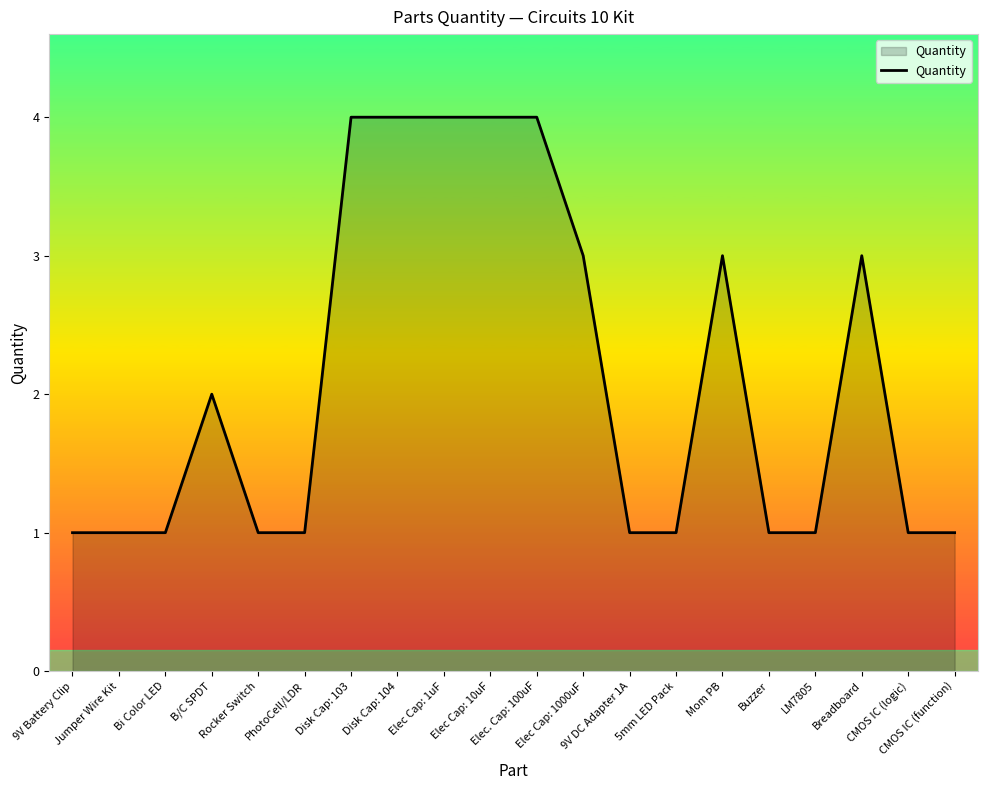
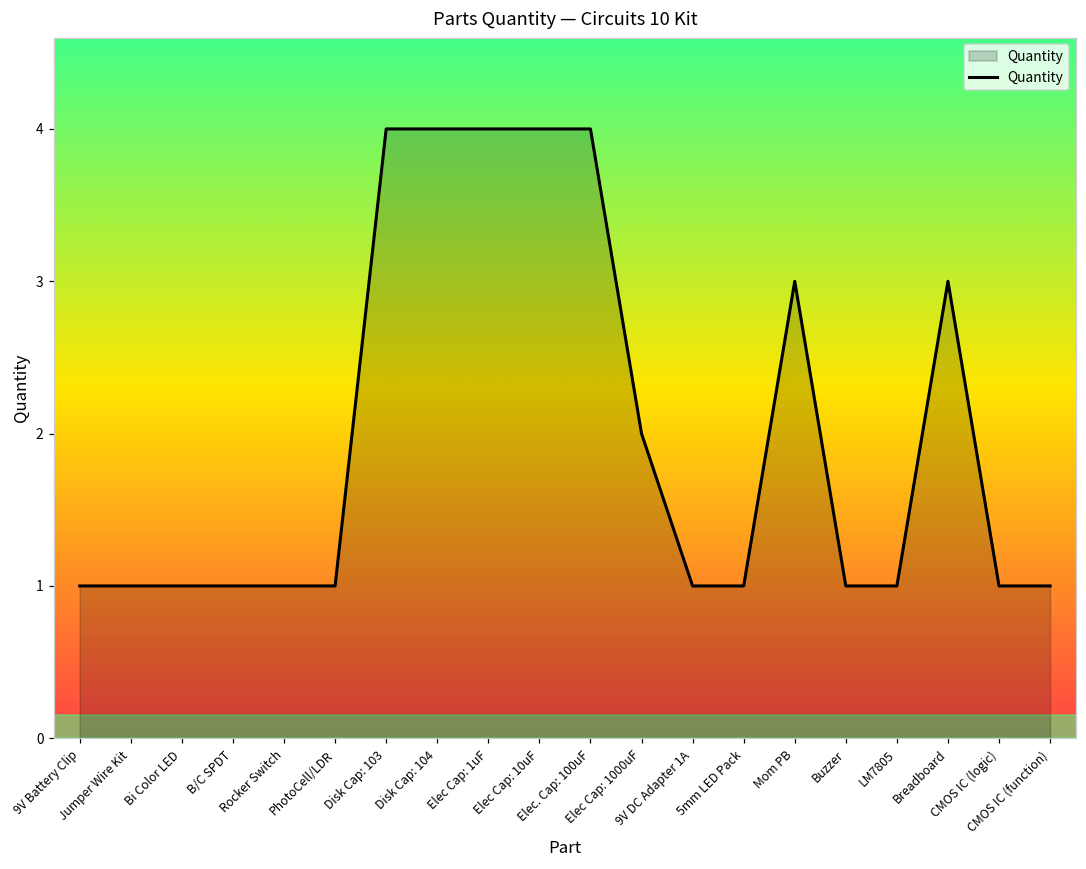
  {
    "9V Battery Clip": 1,
    "Jumper Wire Kit": 1,
    "Bi Color LED": 1,
-   "B/C SPDT": 2,
+   "B/C SPDT": 1,
    "Rocker Switch": 1,
    "PhotoCell/LDR": 1,
    "Disk Cap: 103": 4,
    "Disk Cap: 104": 4,
    "Elec Cap: 1uF": 4,
    "Elec Cap: 10uF": 4,
    "Elec. Cap: 100uF": 4,
-   "Elec Cap: 1000uF": 3,
+   "Elec Cap: 1000uF": 2,
    "9V DC Adapter 1A": 1,
    "5mm LED Pack": 1,
    "Mom PB": 3,
    "Buzzer": 1,
    "LM7805": 1,
    "Breadboard": 3,
    "CMOS IC (logic)": 1,
    "CMOS IC (function)": 1
  }
